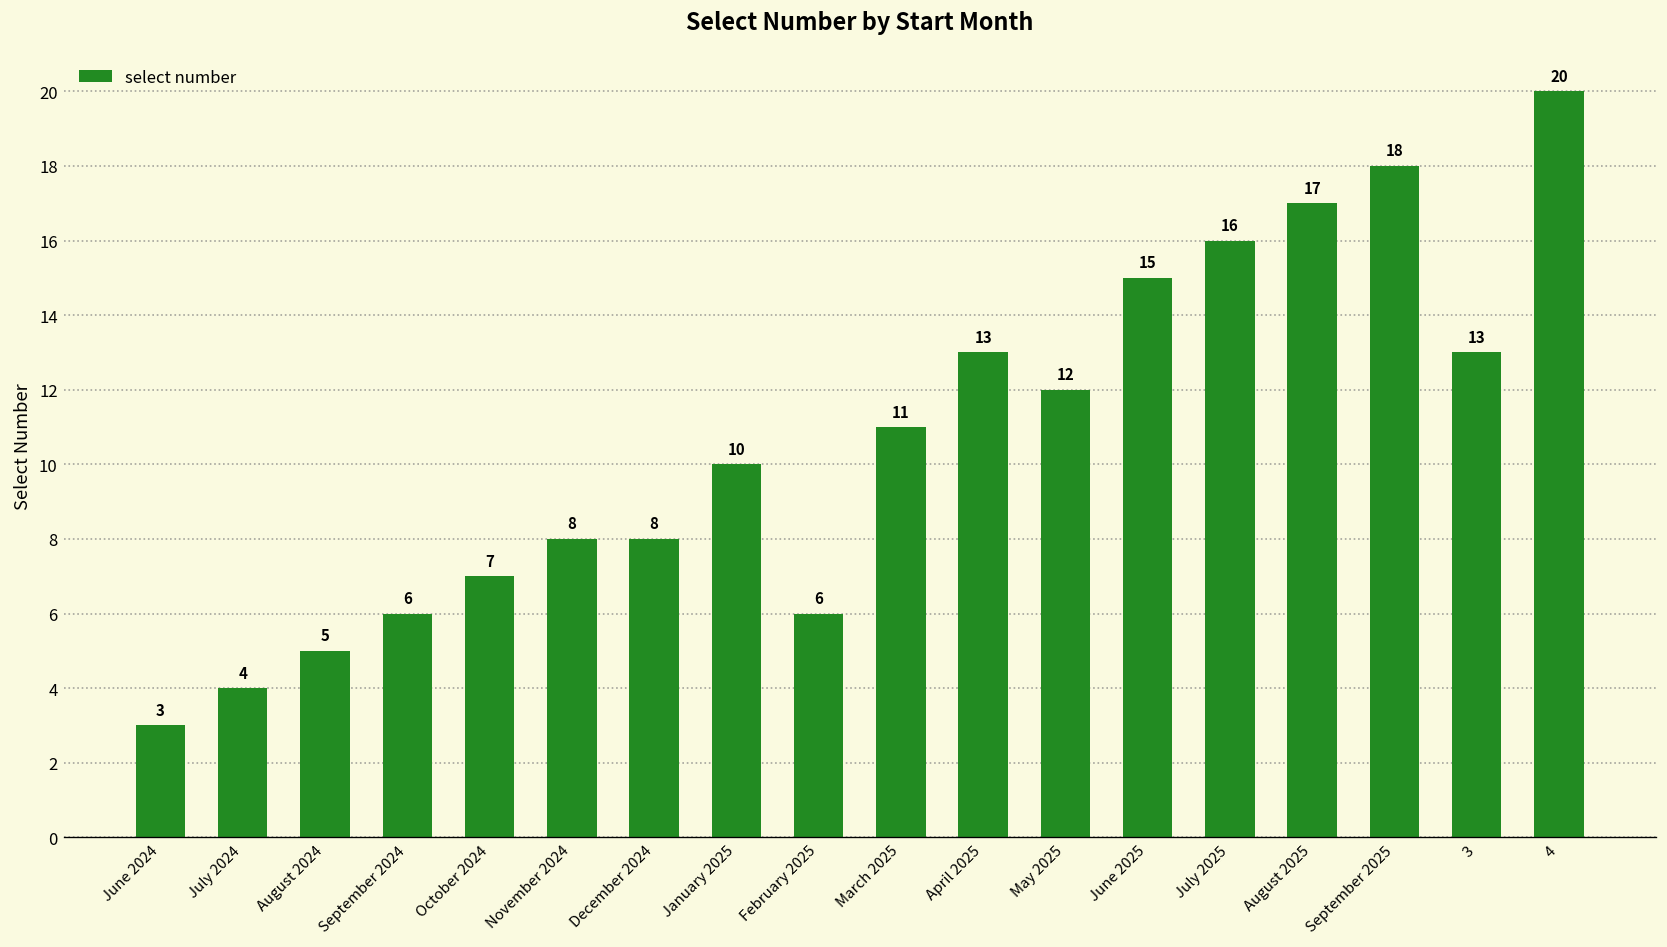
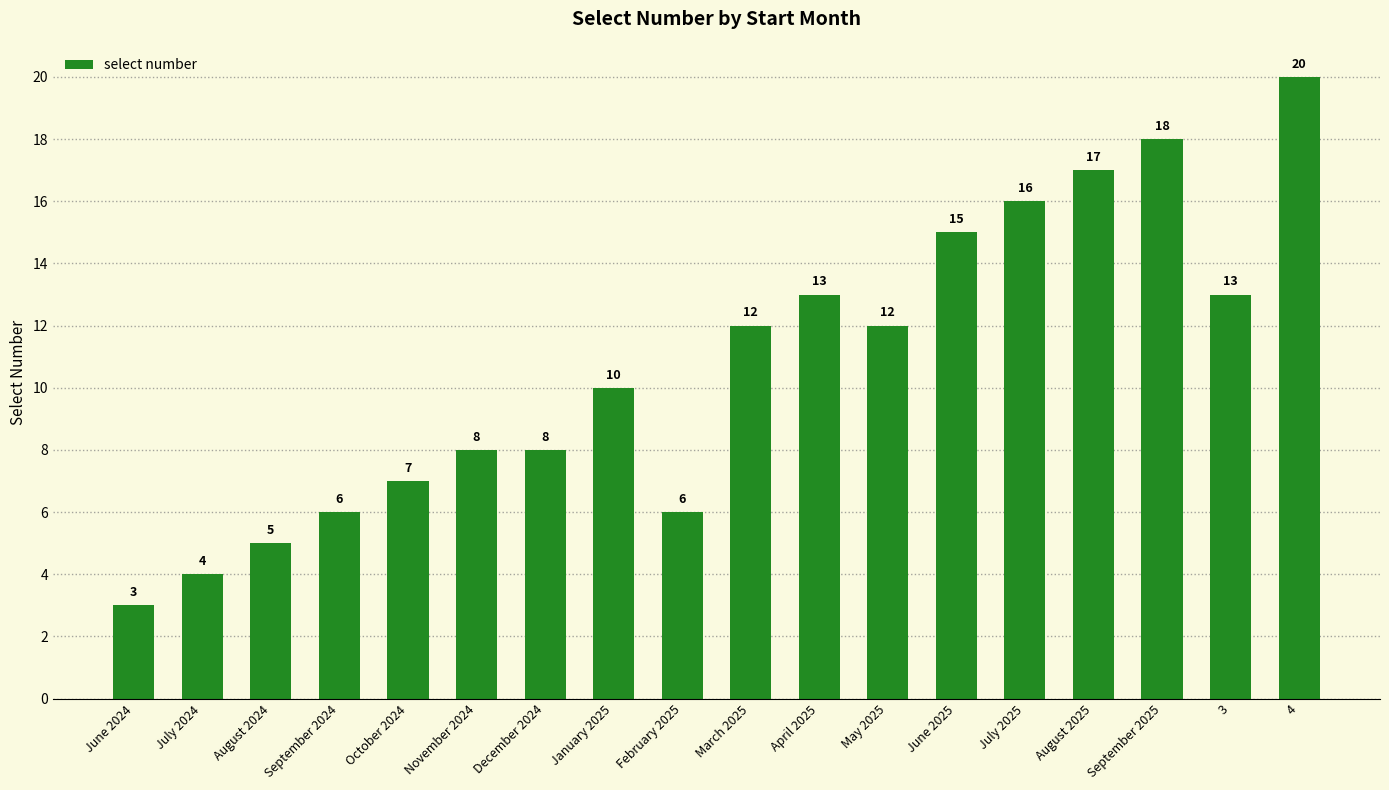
  {
    "June 2024": 3,
    "July 2024": 4,
    "August 2024": 5,
    "September 2024": 6,
    "October 2024": 7,
    "November 2024": 8,
    "December 2024": 8,
    "January 2025": 10,
    "February 2025": 6,
-   "March 2025": 11,
+   "March 2025": 12,
    "April 2025": 13,
    "May 2025": 12,
    "June 2025": 15,
    "July 2025": 16,
    "August 2025": 17,
    "September 2025": 18,
    "3": 13,
    "4": 20
  }
